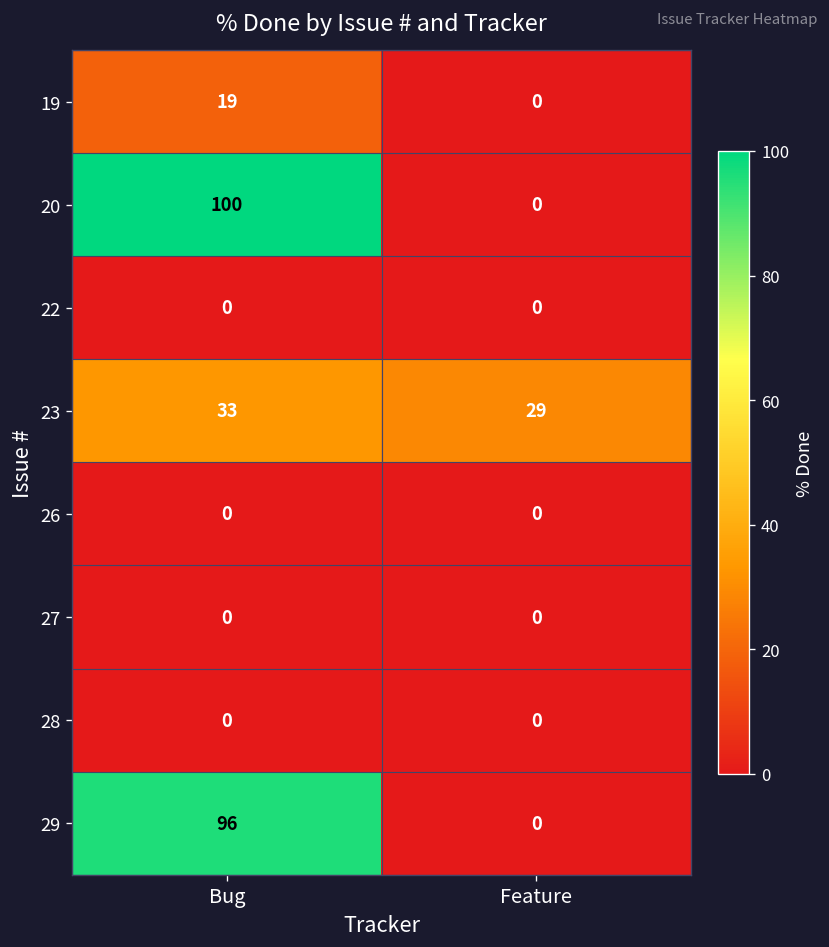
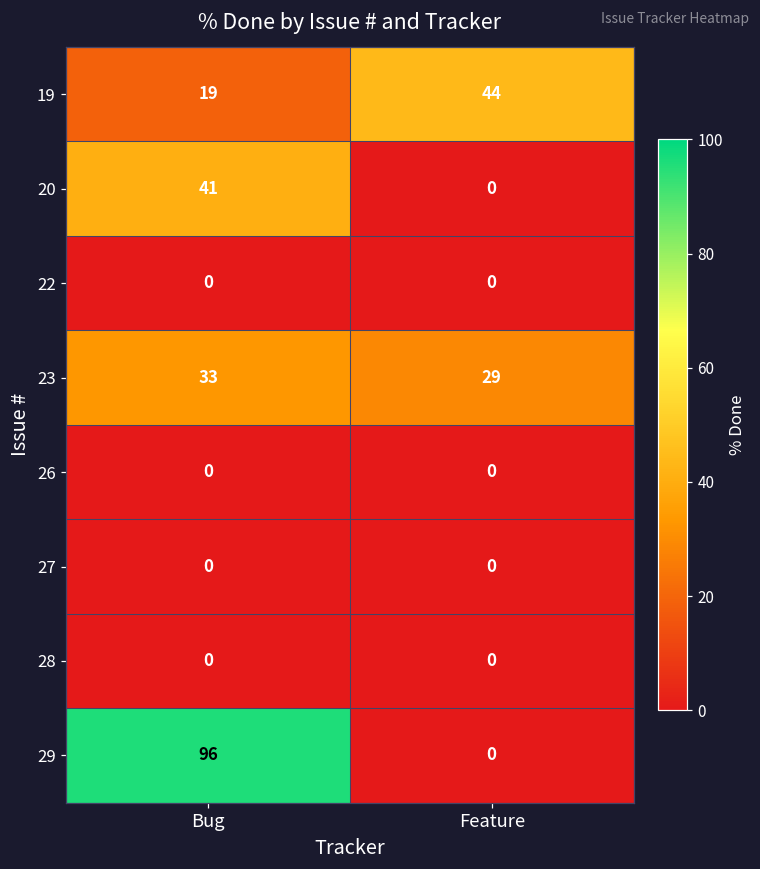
  {
    "19": {
      "Bug": 19,
-     "Feature": 0
+     "Feature": 44
    },
    "20": {
-     "Bug": 100,
+     "Bug": 41,
      "Feature": 0
    },
    "22": {
      "Bug": 0,
      "Feature": 0
    },
    "23": {
      "Bug": 33,
      "Feature": 29
    },
    "26": {
      "Bug": 0,
      "Feature": 0
    },
    "27": {
      "Bug": 0,
      "Feature": 0
    },
    "28": {
      "Bug": 0,
      "Feature": 0
    },
    "29": {
      "Bug": 96,
      "Feature": 0
    }
  }
